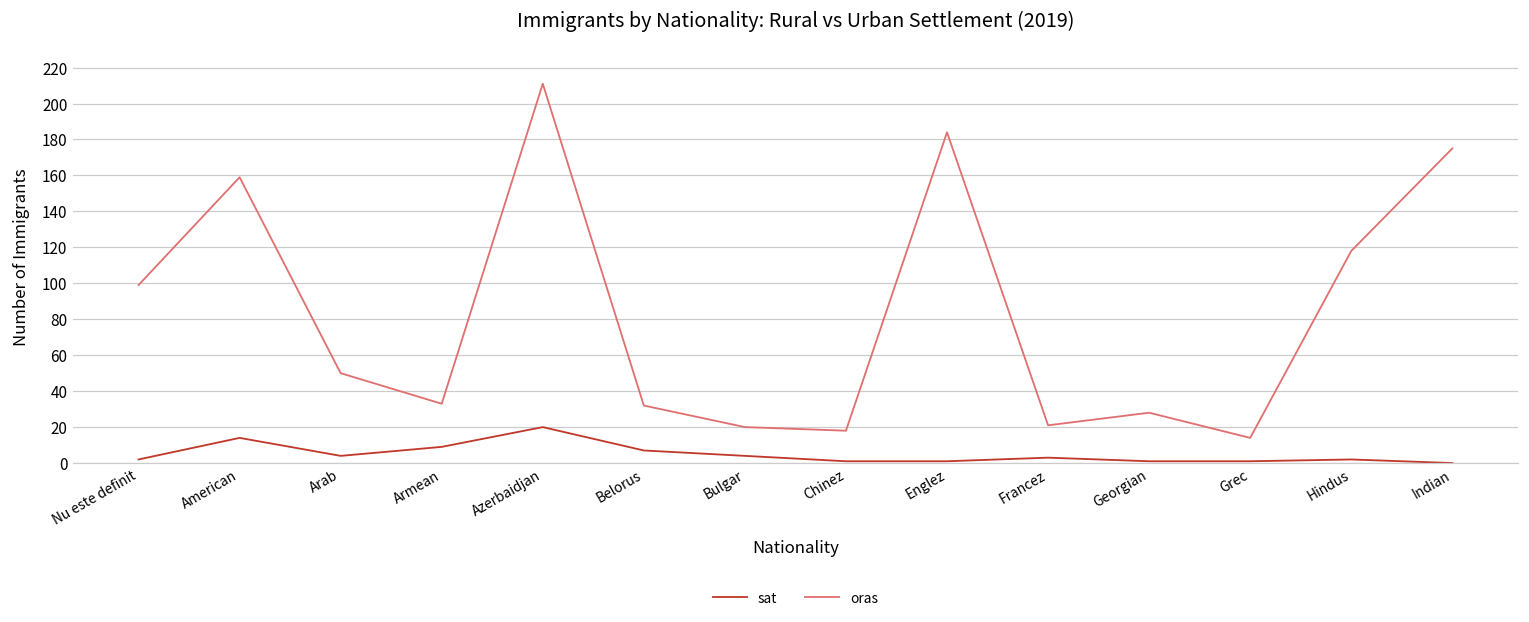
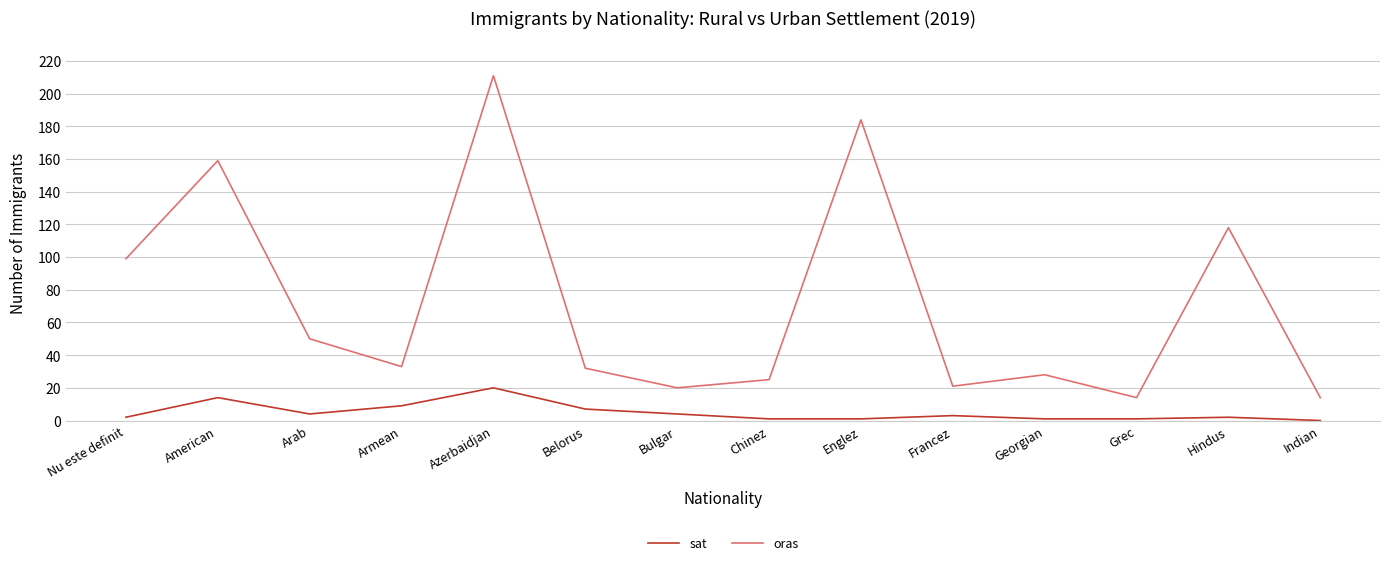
  {
    "sat": {
      "Nu este definit": 2,
      "American": 14,
      "Arab": 4,
      "Armean": 9,
      "Azerbaidjan": 20,
      "Belorus": 7,
      "Bulgar": 4,
      "Chinez": 1,
      "Englez": 1,
      "Francez": 3,
      "Georgian": 1,
      "Grec": 1,
      "Hindus": 2,
      "Indian": 0
    },
    "oras": {
      "Nu este definit": 99,
      "American": 159,
      "Arab": 50,
      "Armean": 33,
      "Azerbaidjan": 211,
      "Belorus": 32,
      "Bulgar": 20,
-     "Chinez": 18,
+     "Chinez": 25,
      "Englez": 184,
      "Francez": 21,
      "Georgian": 28,
      "Grec": 14,
      "Hindus": 118,
-     "Indian": 175
+     "Indian": 14
    }
  }
